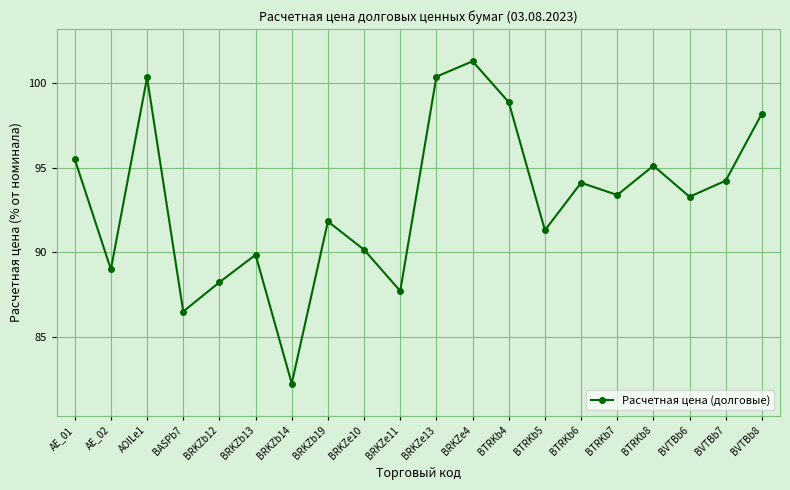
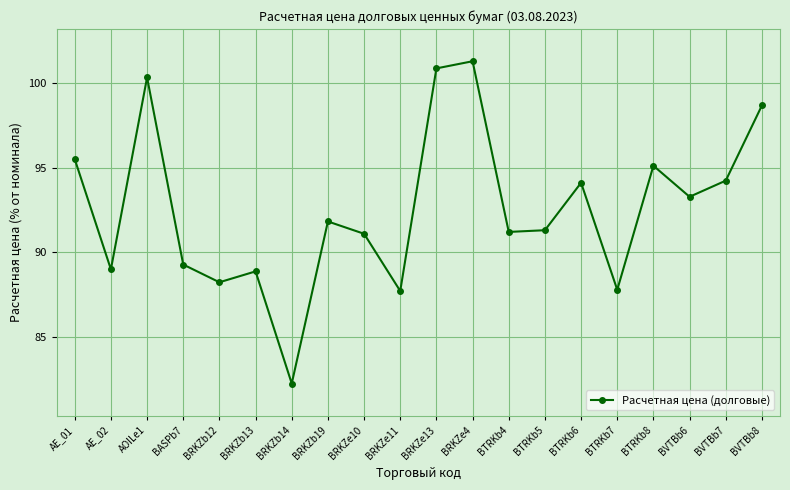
  {
    "AE_01": 95.5,
    "AE_02": 89.0,
    "AOILe1": 100.3,
-   "BASPb7": 86.5,
+   "BASPb7": 89.3,
    "BRKZb12": 88.2,
-   "BRKZb13": 89.8,
+   "BRKZb13": 88.9,
    "BRKZb14": 82.2,
    "BRKZb19": 91.8,
-   "BRKZe10": 90.1,
+   "BRKZe10": 91.1,
    "BRKZe11": 87.7,
-   "BRKZe13": 100.4,
+   "BRKZe13": 100.9,
    "BRKZe4": 101.3,
-   "BTRKb4": 98.9,
+   "BTRKb4": 91.2,
    "BTRKb5": 91.3,
    "BTRKb6": 94.1,
-   "BTRKb7": 93.4,
+   "BTRKb7": 87.8,
    "BTRKb8": 95.1,
    "BVTBb6": 93.3,
    "BVTBb7": 94.2,
-   "BVTBb8": 98.2
+   "BVTBb8": 98.7
  }
